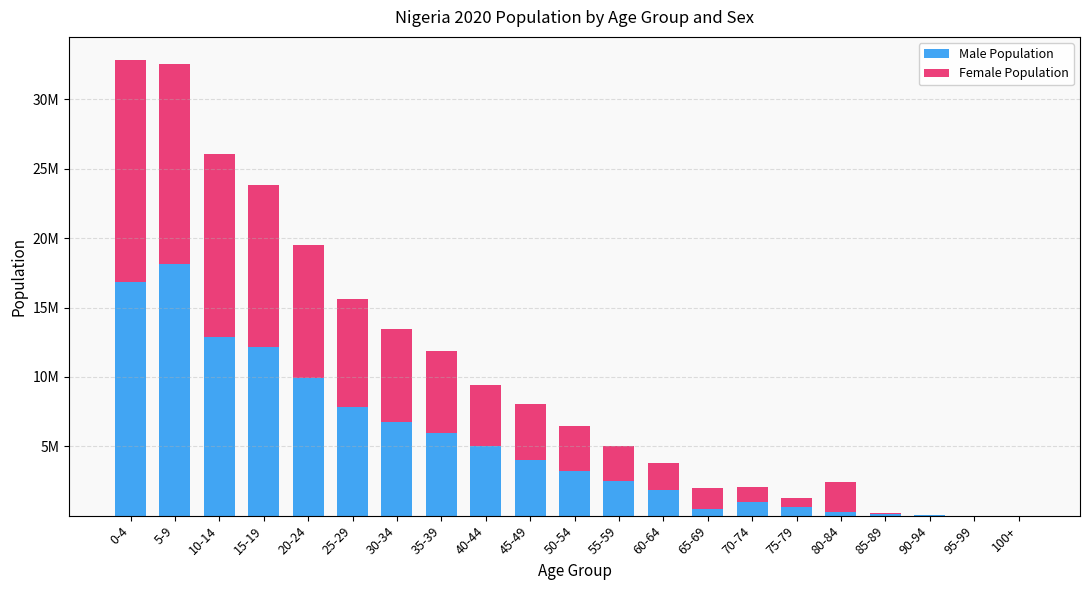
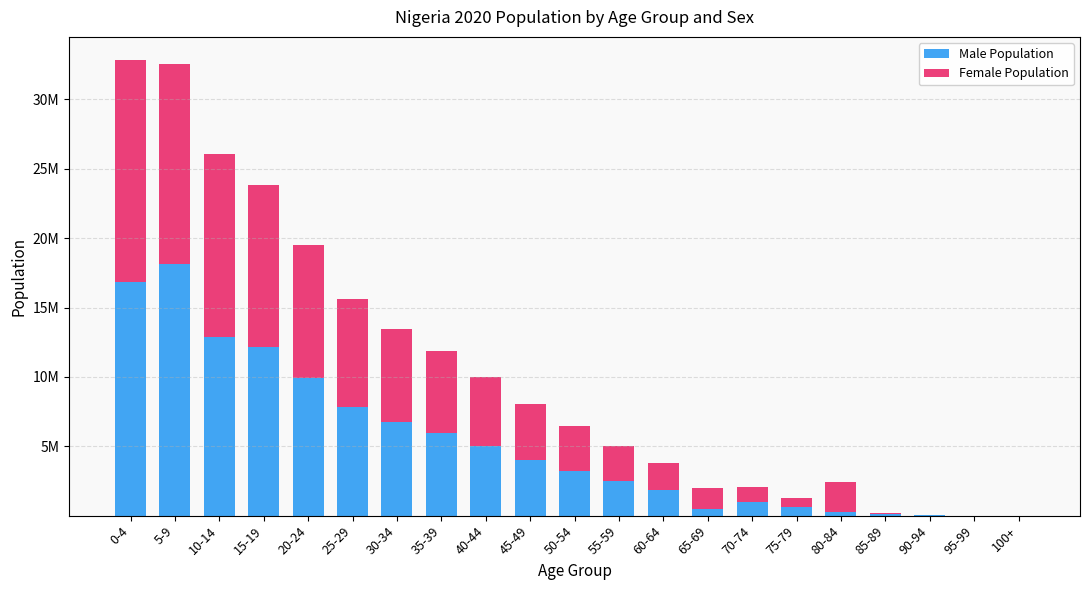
  {
    "Male Population": {
      "0-4": 16800000,
      "5-9": 18200000,
      "10-14": 12900000,
      "15-19": 12100000,
      "20-24": 9900000,
      "25-29": 7900000,
      "30-34": 6800000,
      "35-39": 5900000,
      "40-44": 5000000,
      "45-49": 4000000,
      "50-54": 3200000,
      "55-59": 2500000,
      "60-64": 1900000,
      "65-69": 500000,
      "70-74": 1000000,
      "75-79": 600000,
      "80-84": 300000
    },
    "Female Population": {
      "0-4": 16100000,
      "5-9": 14400000,
      "10-14": 13200000,
      "15-19": 11700000,
      "20-24": 9600000,
      "25-29": 7700000,
      "30-34": 6700000,
      "35-39": 5900000,
-     "40-44": 4400000,
+     "40-44": 5000000,
      "45-49": 4000000,
      "50-54": 3200000,
      "55-59": 2600000,
      "60-64": 2000000,
      "65-69": 1500000,
      "70-74": 1100000,
      "75-79": 700000,
      "80-84": 2100000
    }
  }
